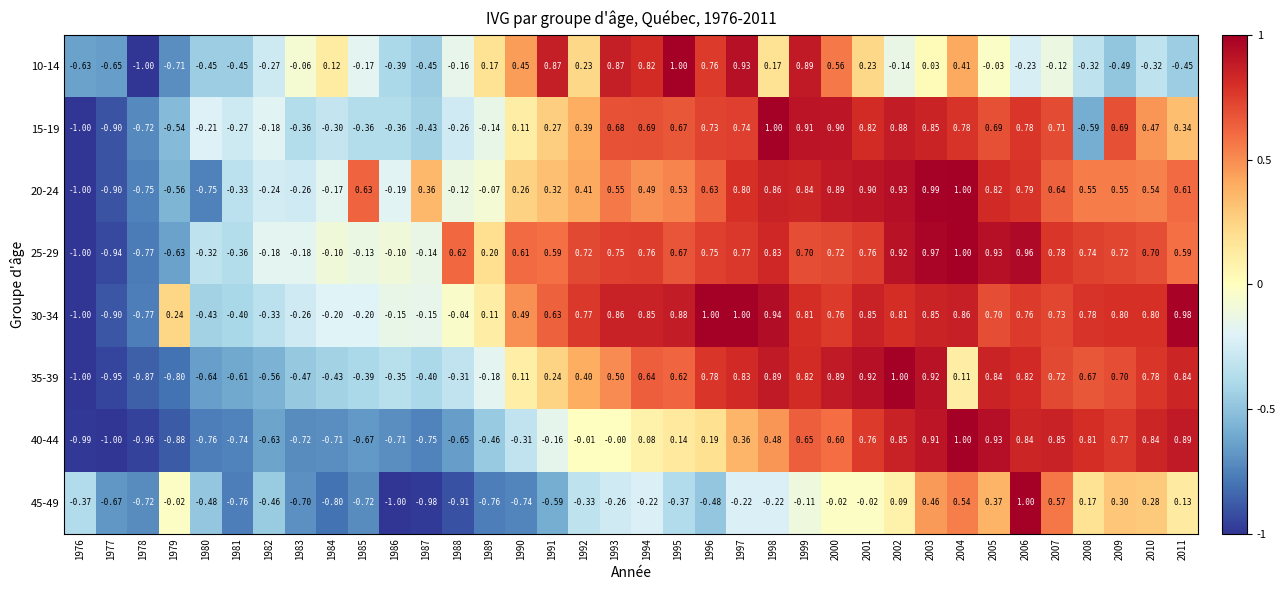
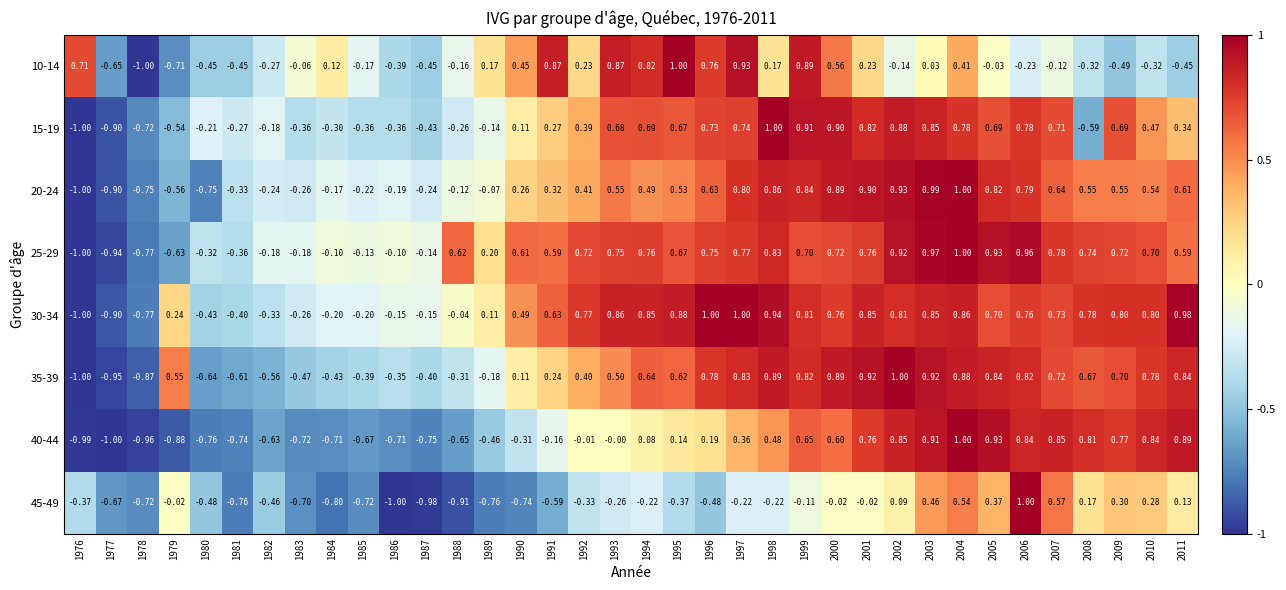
  {
    "10-14": {
-     "1976": -0.63,
+     "1976": 0.71,
      "1977": -0.65,
      "1978": -1.00,
      "1979": -0.71,
      "1980": -0.45,
      "1981": -0.45,
      "1982": -0.27,
      "1983": -0.06,
      "1984": 0.12,
      "1985": -0.17,
      "1986": -0.39,
      "1987": -0.45,
      "1988": -0.16,
      "1989": 0.17,
      "1990": 0.45,
      "1991": 0.87,
      "1992": 0.23,
      "1993": 0.87,
      "1994": 0.82,
      "1995": 1.00,
      "1996": 0.76,
      "1997": 0.93,
      "1998": 0.17,
      "1999": 0.89,
      "2000": 0.56,
      "2001": 0.23,
      "2002": -0.14,
      "2003": 0.03,
      "2004": 0.41,
      "2005": -0.03,
      "2006": -0.23,
      "2007": -0.12,
      "2008": -0.32,
      "2009": -0.49,
      "2010": -0.32,
      "2011": -0.45
    },
    "20-24": {
      "1976": -1.00,
      "1977": -0.90,
      "1978": -0.75,
      "1979": -0.56,
      "1980": -0.75,
      "1981": -0.33,
      "1982": -0.24,
      "1983": -0.26,
      "1984": -0.17,
-     "1985": 0.63,
+     "1985": -0.22,
      "1986": -0.19,
-     "1987": 0.36,
+     "1987": -0.24,
      "1988": -0.12,
      "1989": -0.07,
      "1990": 0.26,
      "1991": 0.32,
      "1992": 0.41,
      "1993": 0.55,
      "1994": 0.49,
      "1995": 0.53,
      "1996": 0.63,
      "1997": 0.80,
      "1998": 0.86,
      "1999": 0.84,
      "2000": 0.89,
      "2001": 0.90,
      "2002": 0.93,
      "2003": 0.99,
      "2004": 1.00,
      "2005": 0.82,
      "2006": 0.79,
      "2007": 0.64,
      "2008": 0.55,
      "2009": 0.55,
      "2010": 0.54,
      "2011": 0.61
    },
    "35-39": {
      "1976": -1.00,
      "1977": -0.95,
      "1978": -0.87,
-     "1979": -0.80,
+     "1979": 0.55,
      "1980": -0.64,
      "1981": -0.61,
      "1982": -0.56,
      "1983": -0.47,
      "1984": -0.43,
      "1985": -0.39,
      "1986": -0.35,
      "1987": -0.40,
      "1988": -0.31,
      "1989": -0.18,
      "1990": 0.11,
      "1991": 0.24,
      "1992": 0.40,
      "1993": 0.50,
      "1994": 0.64,
      "1995": 0.62,
      "1996": 0.78,
      "1997": 0.83,
      "1998": 0.89,
      "1999": 0.82,
      "2000": 0.89,
      "2001": 0.92,
      "2002": 1.00,
      "2003": 0.92,
-     "2004": 0.11,
+     "2004": 0.88,
      "2005": 0.84,
      "2006": 0.82,
      "2007": 0.72,
      "2008": 0.67,
      "2009": 0.70,
      "2010": 0.78,
      "2011": 0.84
    }
  }
